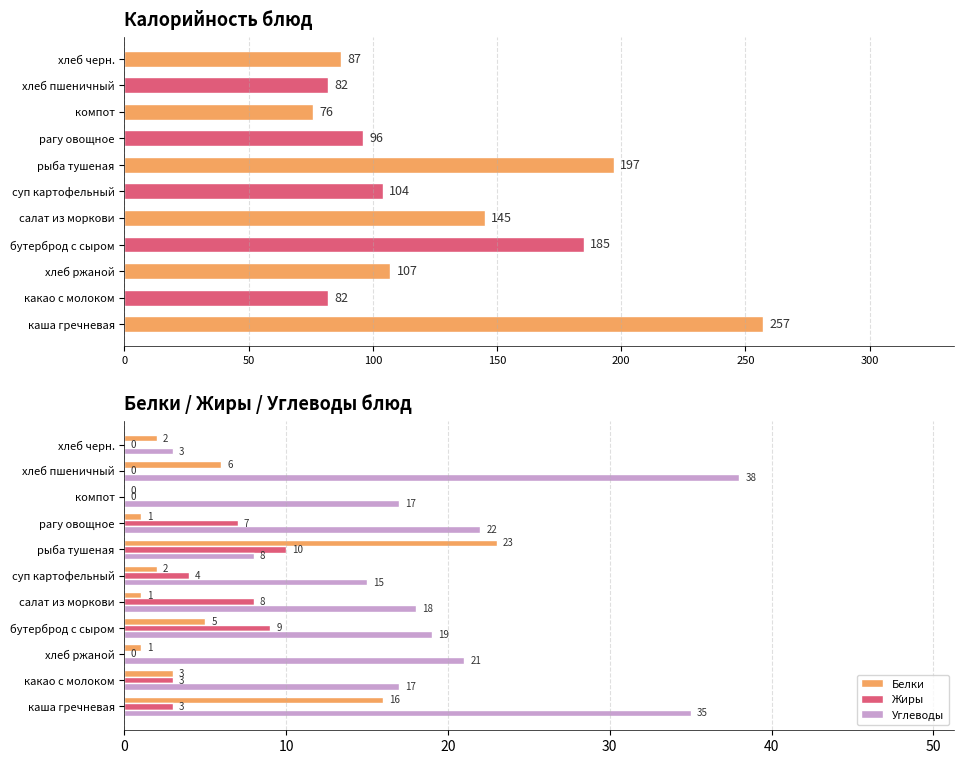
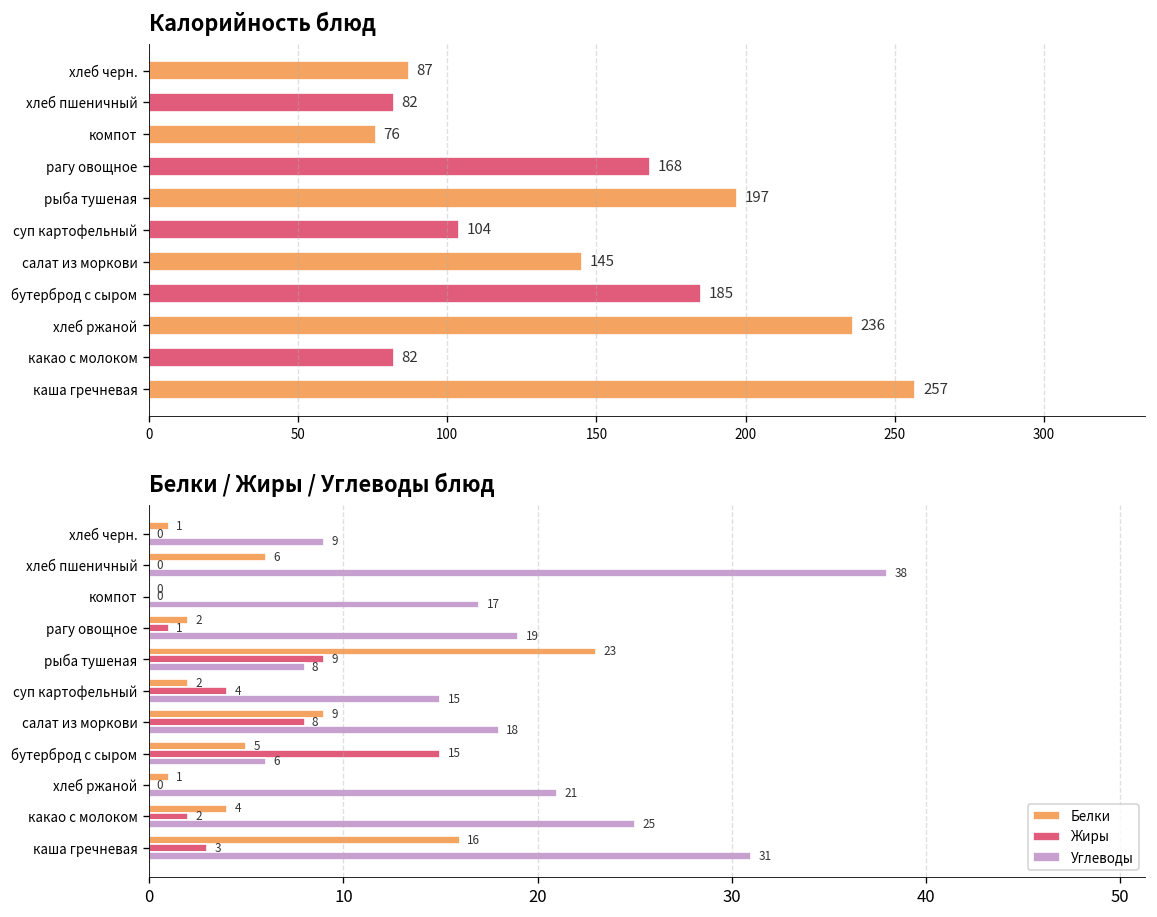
  {
    "Калорийность блюд": {
      "хлеб черн.": 87,
      "хлеб пшеничный": 82,
      "компот": 76,
-     "рагу овощное": 96,
+     "рагу овощное": 168,
      "рыба тушеная": 197,
      "суп картофельный": 104,
      "салат из моркови": 145,
      "бутерброд с сыром": 185,
-     "хлеб ржаной": 107,
+     "хлеб ржаной": 236,
      "какао с молоком": 82,
      "каша гречневая": 257
    },
    "Белки / Жиры / Углеводы блюд": {
      "Белки": {
-       "хлеб черн.": 2,
+       "хлеб черн.": 1,
        "хлеб пшеничный": 6,
-       "рагу овощное": 1,
+       "рагу овощное": 2,
        "рыба тушеная": 23,
        "суп картофельный": 2,
-       "салат из моркови": 1,
+       "салат из моркови": 9,
        "бутерброд с сыром": 5,
        "хлеб ржаной": 1,
-       "какао с молоком": 3,
+       "какао с молоком": 4,
        "каша гречневая": 16
      },
      "Жиры": {
        "хлеб черн.": 0,
        "хлеб пшеничный": 0,
-       "рагу овощное": 7,
-       "рыба тушеная": 10,
+       "рагу овощное": 1,
+       "рыба тушеная": 9,
        "суп картофельный": 4,
        "салат из моркови": 8,
-       "бутерброд с сыром": 9,
+       "бутерброд с сыром": 15,
        "хлеб ржаной": 0,
-       "какао с молоком": 3,
+       "какао с молоком": 2,
        "каша гречневая": 3
      },
      "Углеводы": {
-       "хлеб черн.": 3,
+       "хлеб черн.": 9,
        "хлеб пшеничный": 38,
        "компот": 17,
-       "рагу овощное": 22,
+       "рагу овощное": 19,
        "рыба тушеная": 8,
        "суп картофельный": 15,
        "салат из моркови": 18,
-       "бутерброд с сыром": 19,
+       "бутерброд с сыром": 6,
        "хлеб ржаной": 21,
-       "какао с молоком": 17,
-       "каша гречневая": 35
+       "какао с молоком": 25,
+       "каша гречневая": 31
      }
    }
  }
